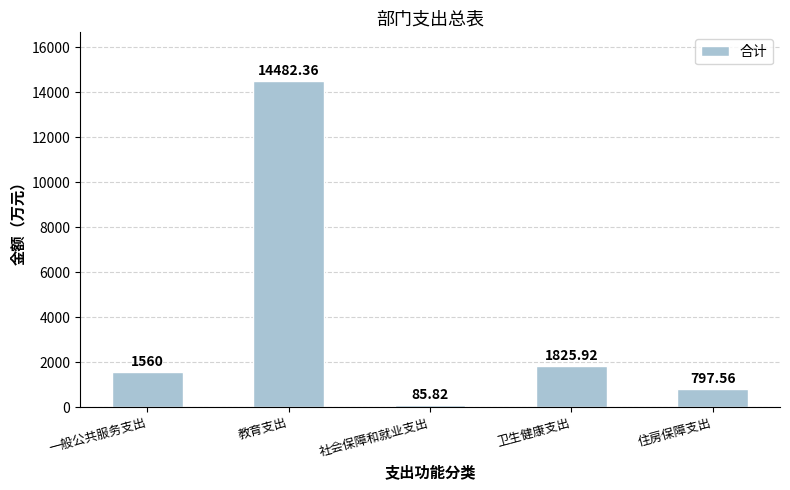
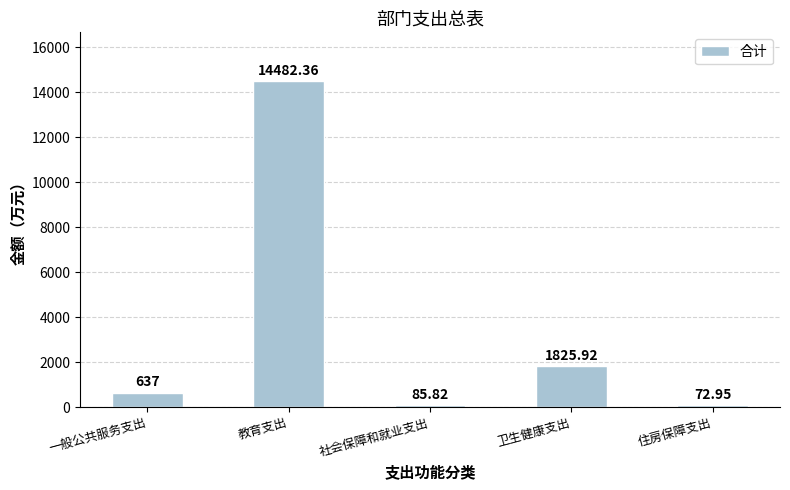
  {
-   "一般公共服务支出": 1560,
+   "一般公共服务支出": 637,
    "教育支出": 14482.36,
    "社会保障和就业支出": 85.82,
    "卫生健康支出": 1825.92,
-   "住房保障支出": 797.56
+   "住房保障支出": 72.95
  }
